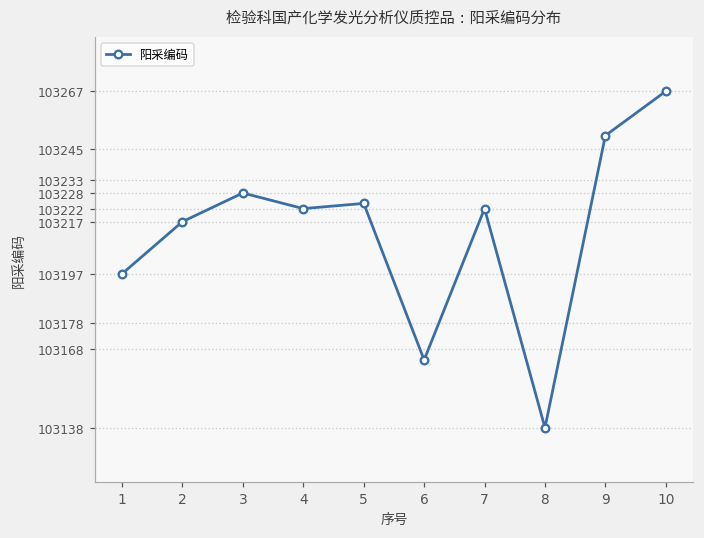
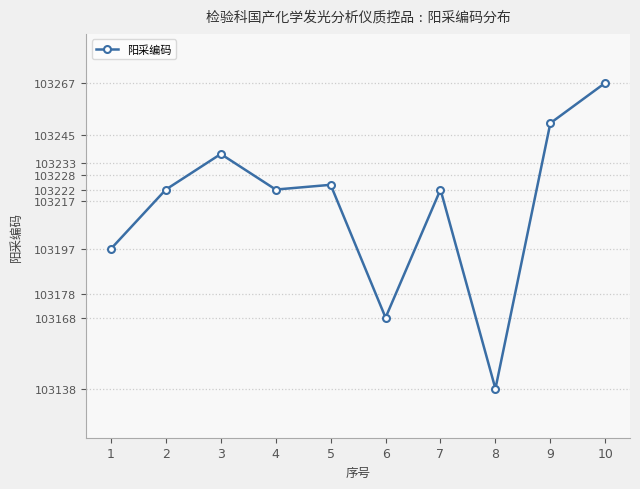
  {
    "1": 103197,
-   "2": 103217,
-   "3": 103228,
+   "2": 103222,
+   "3": 103237,
    "4": 103222,
    "5": 103224,
-   "6": 103164,
+   "6": 103168,
    "7": 103222,
    "8": 103138,
    "9": 103250,
    "10": 103267
  }
